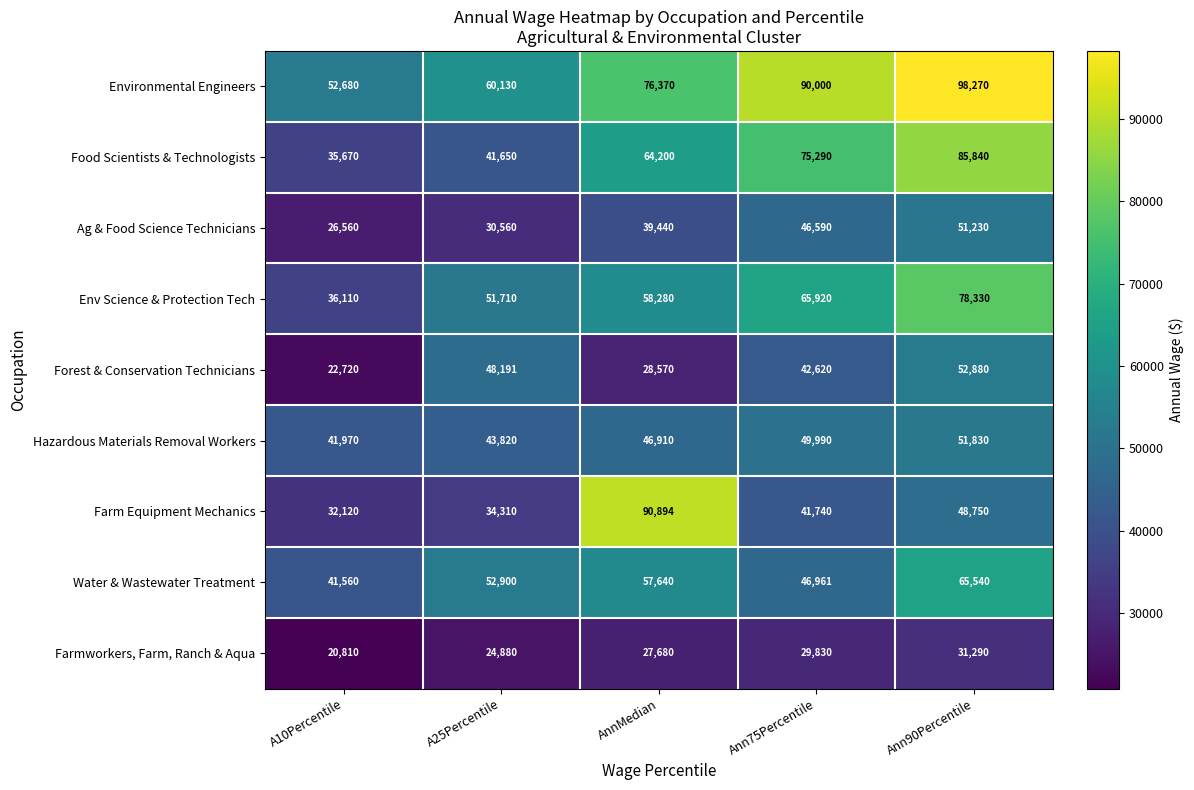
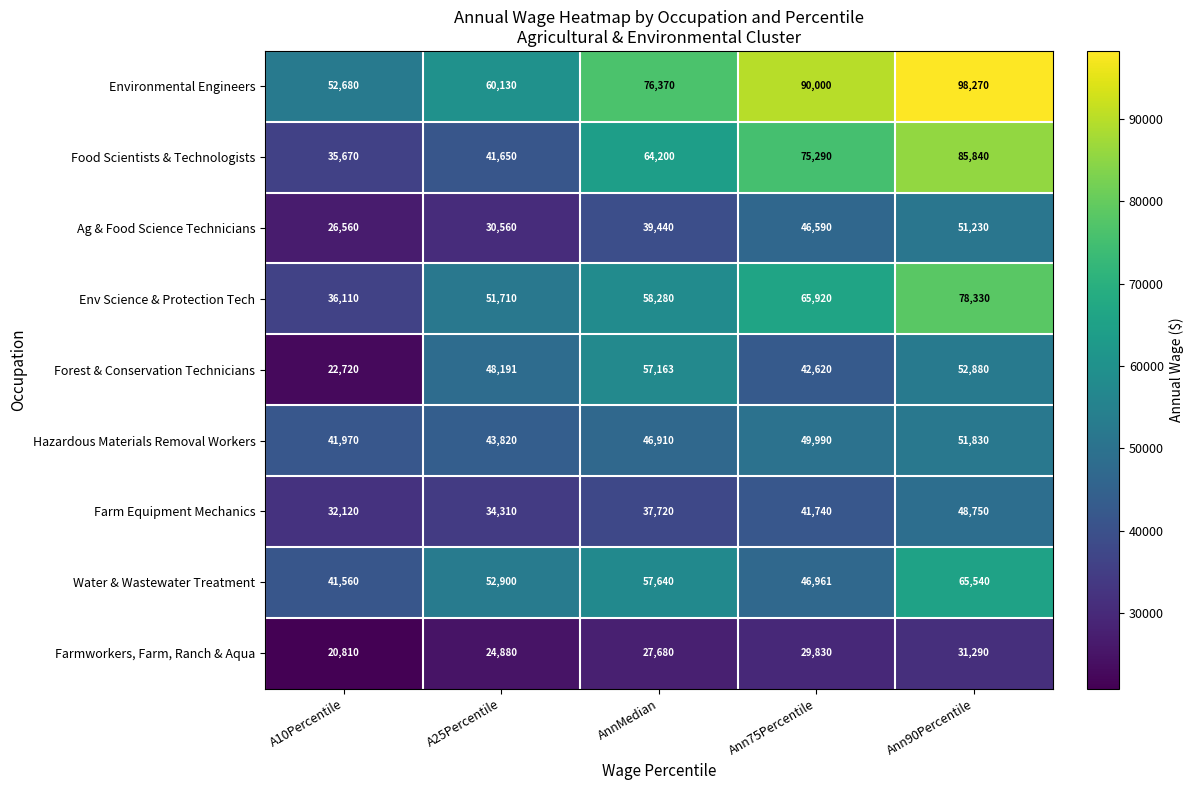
  {
    "Environmental Engineers": {
      "A10Percentile": "52,680",
      "A25Percentile": "60,130",
      "AnnMedian": "76,370",
      "Ann75Percentile": "90,000",
      "Ann90Percentile": "98,270"
    },
    "Food Scientists & Technologists": {
      "A10Percentile": "35,670",
      "A25Percentile": "41,650",
      "AnnMedian": "64,200",
      "Ann75Percentile": "75,290",
      "Ann90Percentile": "85,840"
    },
    "Ag & Food Science Technicians": {
      "A10Percentile": "26,560",
      "A25Percentile": "30,560",
      "AnnMedian": "39,440",
      "Ann75Percentile": "46,590",
      "Ann90Percentile": "51,230"
    },
    "Env Science & Protection Tech": {
      "A10Percentile": "36,110",
      "A25Percentile": "51,710",
      "AnnMedian": "58,280",
      "Ann75Percentile": "65,920",
      "Ann90Percentile": "78,330"
    },
    "Forest & Conservation Technicians": {
      "A10Percentile": "22,720",
      "A25Percentile": "48,191",
-     "AnnMedian": "28,570",
+     "AnnMedian": "57,163",
      "Ann75Percentile": "42,620",
      "Ann90Percentile": "52,880"
    },
    "Hazardous Materials Removal Workers": {
      "A10Percentile": "41,970",
      "A25Percentile": "43,820",
      "AnnMedian": "46,910",
      "Ann75Percentile": "49,990",
      "Ann90Percentile": "51,830"
    },
    "Farm Equipment Mechanics": {
      "A10Percentile": "32,120",
      "A25Percentile": "34,310",
-     "AnnMedian": "90,894",
+     "AnnMedian": "37,720",
      "Ann75Percentile": "41,740",
      "Ann90Percentile": "48,750"
    },
    "Water & Wastewater Treatment": {
      "A10Percentile": "41,560",
      "A25Percentile": "52,900",
      "AnnMedian": "57,640",
      "Ann75Percentile": "46,961",
      "Ann90Percentile": "65,540"
    },
    "Farmworkers, Farm, Ranch & Aqua": {
      "A10Percentile": "20,810",
      "A25Percentile": "24,880",
      "AnnMedian": "27,680",
      "Ann75Percentile": "29,830",
      "Ann90Percentile": "31,290"
    }
  }
